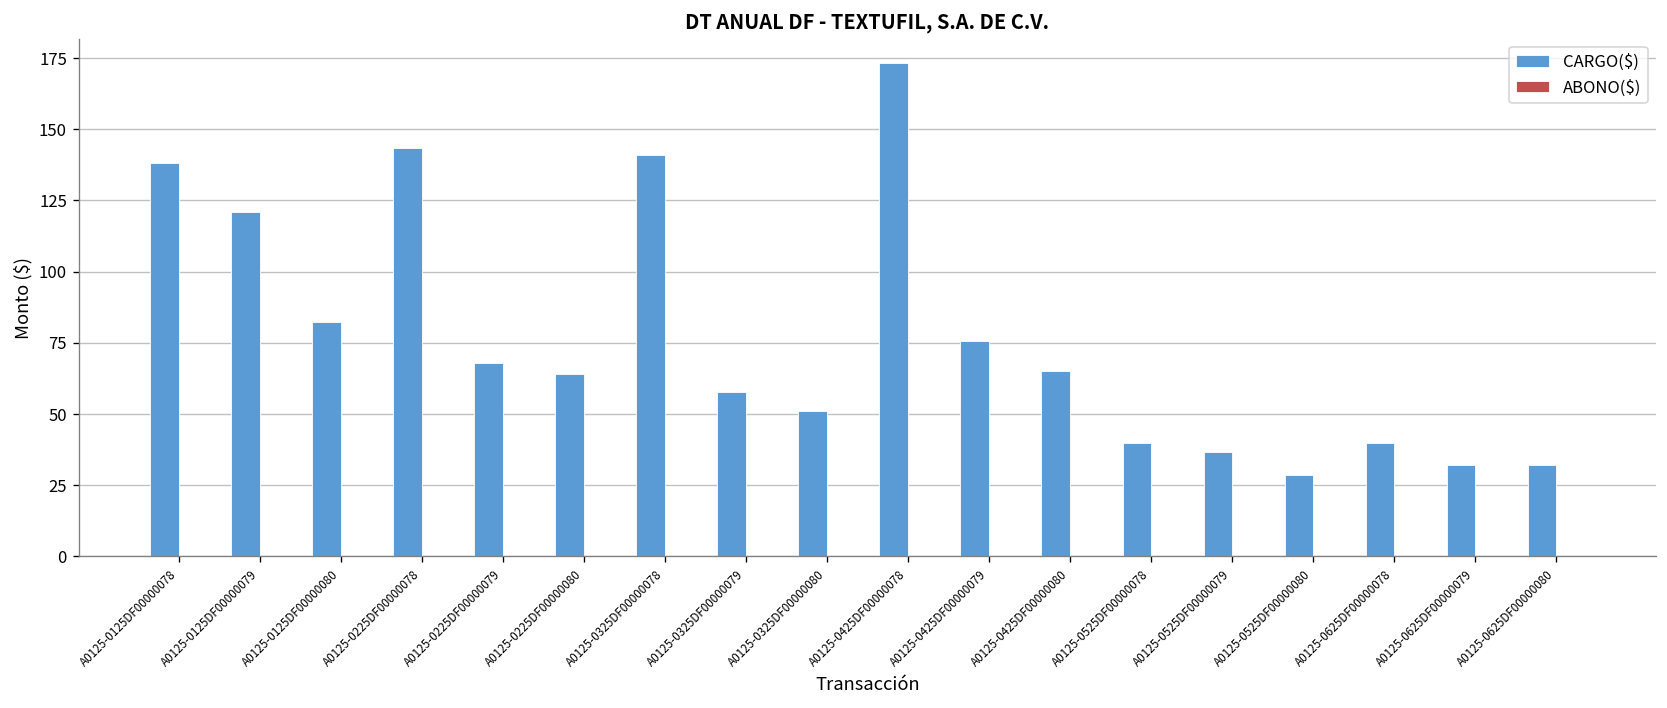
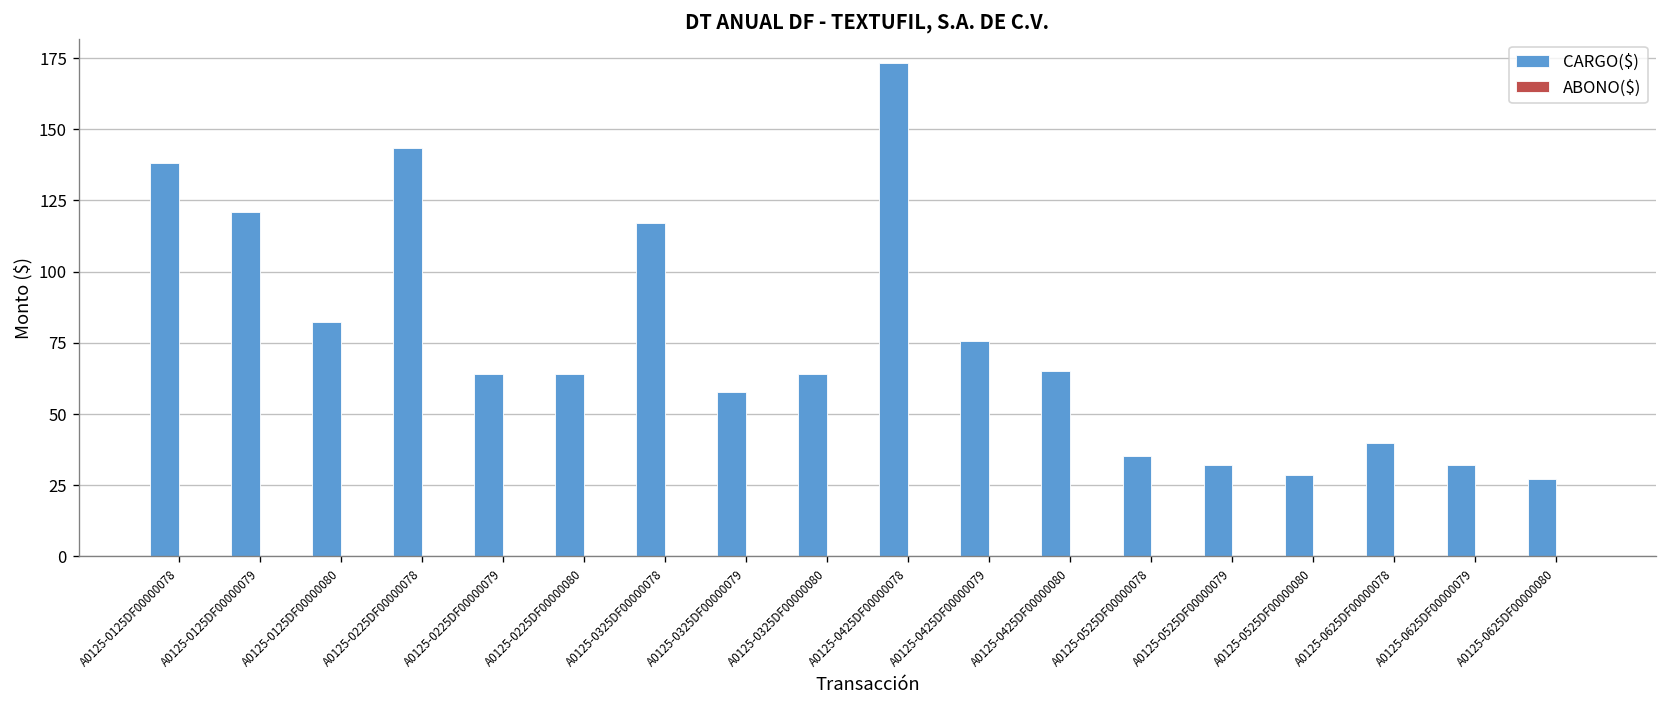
  {
    "CARGO($)": {
      "A0125-0125DF00000078": 138,
      "A0125-0125DF00000079": 121,
      "A0125-0125DF00000080": 82,
      "A0125-0225DF00000078": 144,
-     "A0125-0225DF00000079": 68,
+     "A0125-0225DF00000079": 64,
      "A0125-0225DF00000080": 64,
-     "A0125-0325DF00000078": 141,
+     "A0125-0325DF00000078": 117,
      "A0125-0325DF00000079": 58,
-     "A0125-0325DF00000080": 51,
+     "A0125-0325DF00000080": 64,
      "A0125-0425DF00000078": 173,
      "A0125-0425DF00000079": 76,
      "A0125-0425DF00000080": 65,
-     "A0125-0525DF00000078": 40,
-     "A0125-0525DF00000079": 37,
+     "A0125-0525DF00000078": 35,
+     "A0125-0525DF00000079": 32,
      "A0125-0525DF00000080": 28,
      "A0125-0625DF00000078": 40,
      "A0125-0625DF00000079": 32,
-     "A0125-0625DF00000080": 32
+     "A0125-0625DF00000080": 27
    },
    "ABONO($)": {
      "A0125-0125DF00000078": 0,
      "A0125-0125DF00000079": 0,
      "A0125-0125DF00000080": 0,
      "A0125-0225DF00000078": 0,
      "A0125-0225DF00000079": 0,
      "A0125-0225DF00000080": 0,
      "A0125-0325DF00000078": 0,
      "A0125-0325DF00000079": 0,
      "A0125-0325DF00000080": 0,
      "A0125-0425DF00000078": 0,
      "A0125-0425DF00000079": 0,
      "A0125-0425DF00000080": 0,
      "A0125-0525DF00000078": 0,
      "A0125-0525DF00000079": 0,
      "A0125-0525DF00000080": 0,
      "A0125-0625DF00000078": 0,
      "A0125-0625DF00000079": 0,
      "A0125-0625DF00000080": 0
    }
  }
